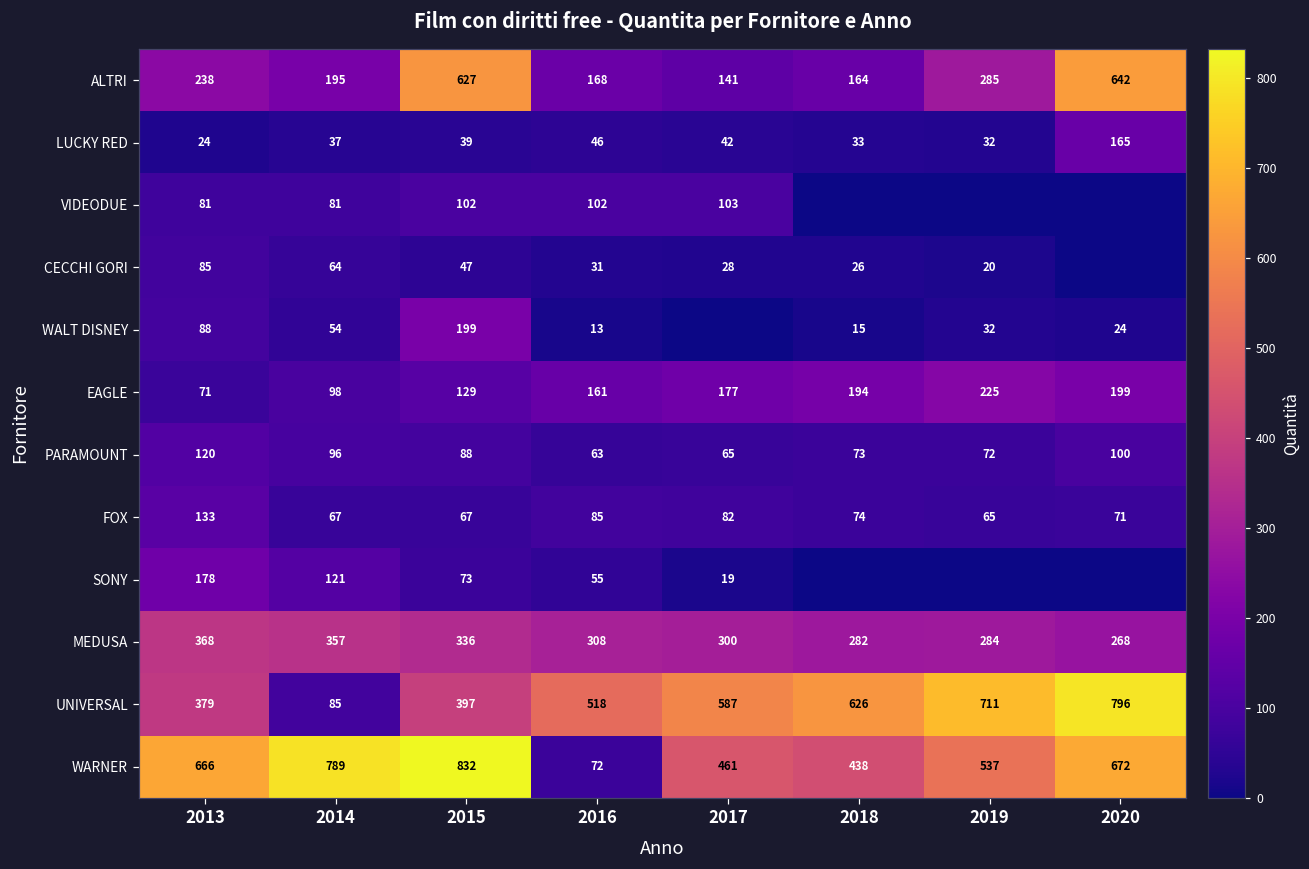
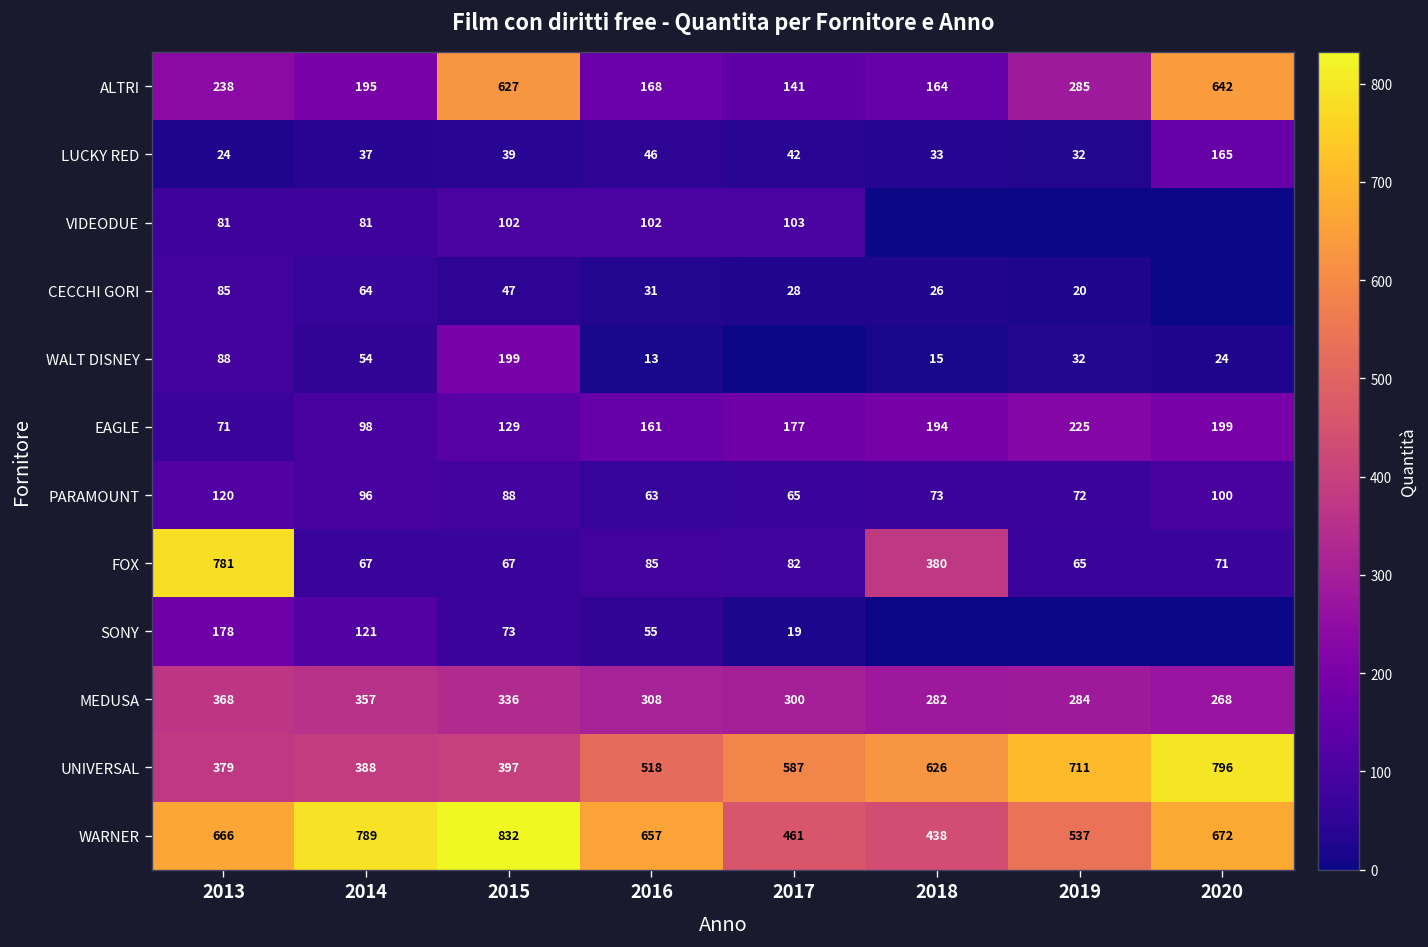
  {
    "ALTRI": {
      "2013": 238,
      "2014": 195,
      "2015": 627,
      "2016": 168,
      "2017": 141,
      "2018": 164,
      "2019": 285,
      "2020": 642
    },
    "LUCKY RED": {
      "2013": 24,
      "2014": 37,
      "2015": 39,
      "2016": 46,
      "2017": 42,
      "2018": 33,
      "2019": 32,
      "2020": 165
    },
    "VIDEODUE": {
      "2013": 81,
      "2014": 81,
      "2015": 102,
      "2016": 102,
      "2017": 103
    },
    "CECCHI GORI": {
      "2013": 85,
      "2014": 64,
      "2015": 47,
      "2016": 31,
      "2017": 28,
      "2018": 26,
      "2019": 20
    },
    "WALT DISNEY": {
      "2013": 88,
      "2014": 54,
      "2015": 199,
      "2016": 13,
      "2018": 15,
      "2019": 32,
      "2020": 24
    },
    "EAGLE": {
      "2013": 71,
      "2014": 98,
      "2015": 129,
      "2016": 161,
      "2017": 177,
      "2018": 194,
      "2019": 225,
      "2020": 199
    },
    "PARAMOUNT": {
      "2013": 120,
      "2014": 96,
      "2015": 88,
      "2016": 63,
      "2017": 65,
      "2018": 73,
      "2019": 72,
      "2020": 100
    },
    "FOX": {
-     "2013": 133,
+     "2013": 781,
      "2014": 67,
      "2015": 67,
      "2016": 85,
      "2017": 82,
-     "2018": 74,
+     "2018": 380,
      "2019": 65,
      "2020": 71
    },
    "SONY": {
      "2013": 178,
      "2014": 121,
      "2015": 73,
      "2016": 55,
      "2017": 19
    },
    "MEDUSA": {
      "2013": 368,
      "2014": 357,
      "2015": 336,
      "2016": 308,
      "2017": 300,
      "2018": 282,
      "2019": 284,
      "2020": 268
    },
    "UNIVERSAL": {
      "2013": 379,
-     "2014": 85,
+     "2014": 388,
      "2015": 397,
      "2016": 518,
      "2017": 587,
      "2018": 626,
      "2019": 711,
      "2020": 796
    },
    "WARNER": {
      "2013": 666,
      "2014": 789,
      "2015": 832,
-     "2016": 72,
+     "2016": 657,
      "2017": 461,
      "2018": 438,
      "2019": 537,
      "2020": 672
    }
  }
